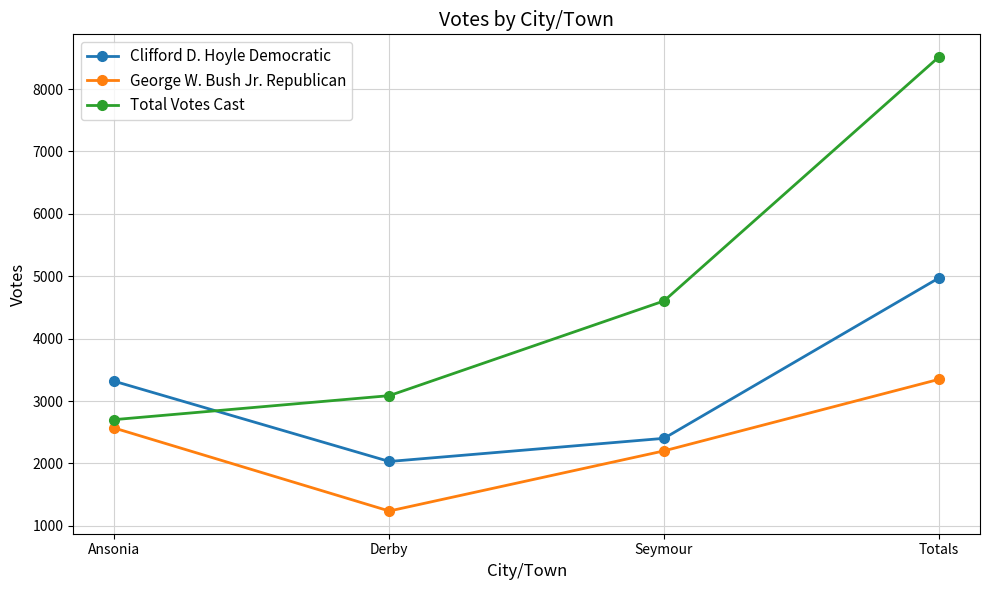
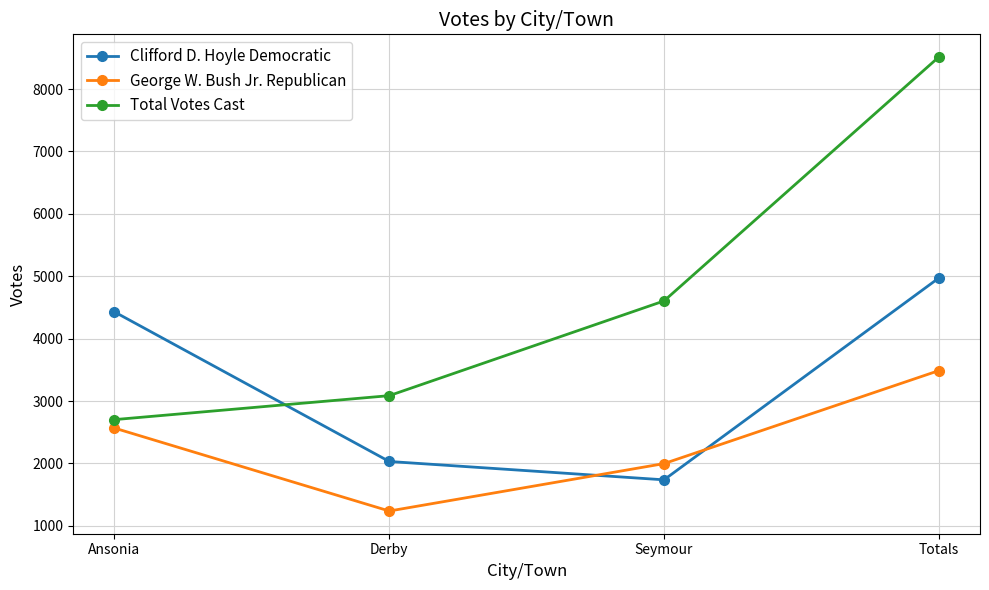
  {
    "Clifford D. Hoyle Democratic": {
-     "Ansonia": 3300,
+     "Ansonia": 4400,
      "Derby": 2000,
-     "Seymour": 2400,
+     "Seymour": 1700,
      "Totals": 5000
    },
    "George W. Bush Jr. Republican": {
      "Ansonia": 2600,
      "Derby": 1200,
-     "Seymour": 2200,
-     "Totals": 3300
+     "Seymour": 2000,
+     "Totals": 3500
    },
    "Total Votes Cast": {
      "Ansonia": 2700,
      "Derby": 3100,
      "Seymour": 4600,
      "Totals": 8500
    }
  }
